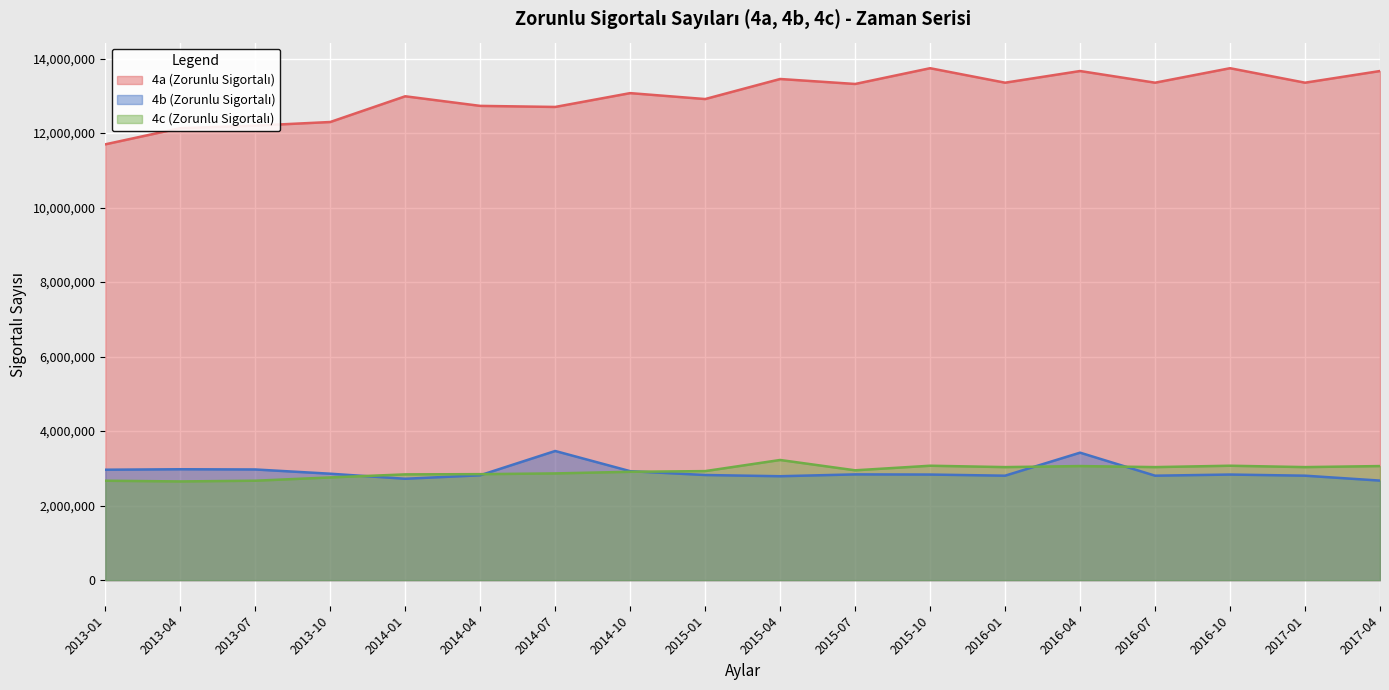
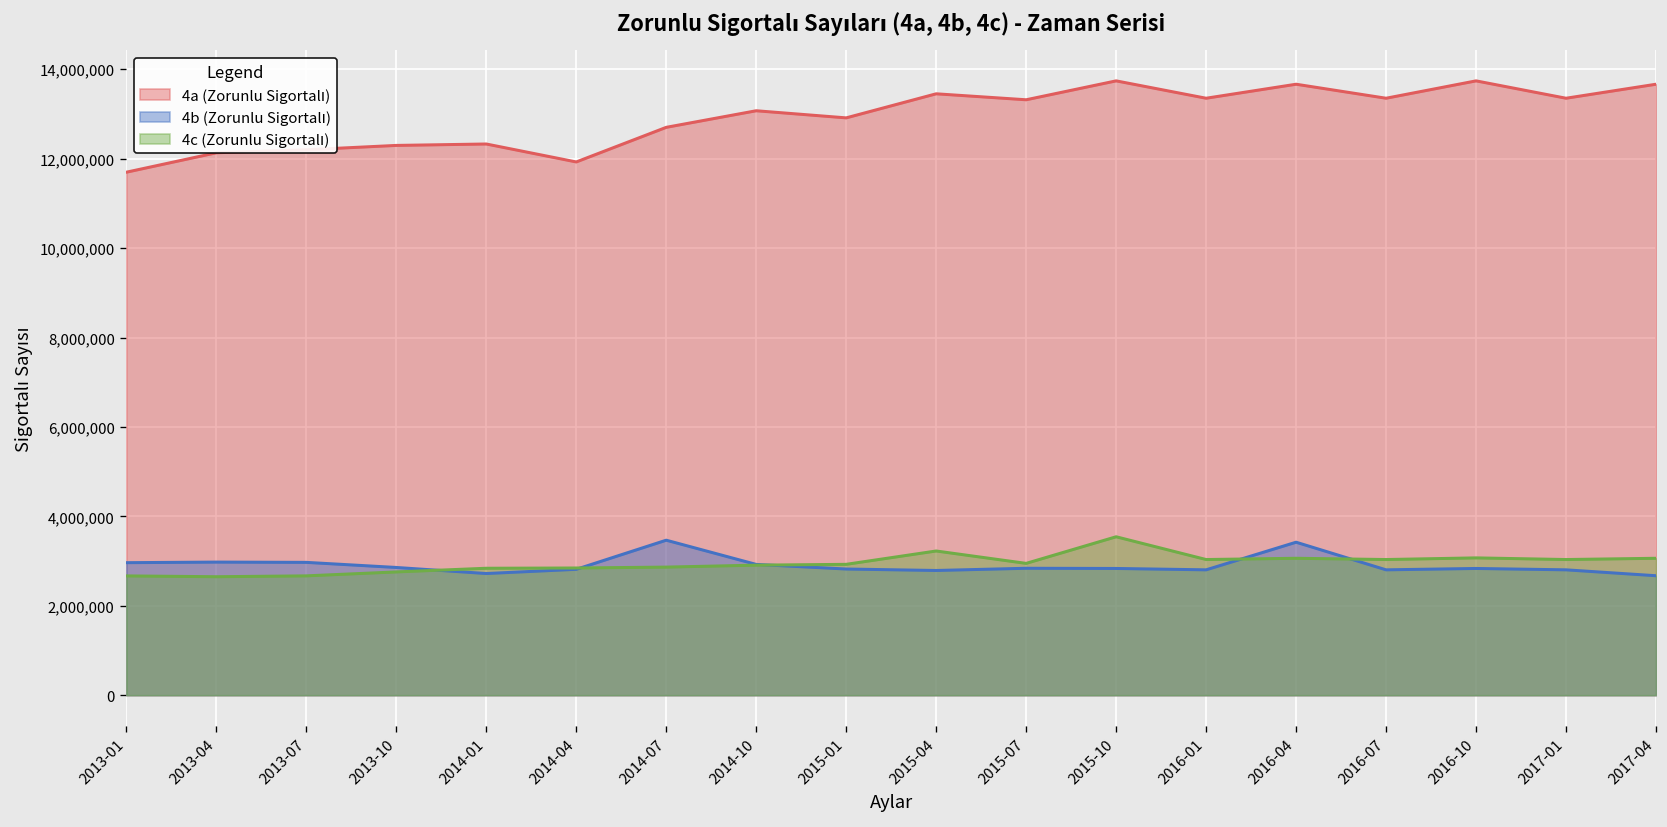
  {
    "4a (Zorunlu Sigortalı)": {
      "2013-01": "11,700,000",
      "2013-10": "12,300,000",
-     "2014-01": "13,000,000",
-     "2014-04": "12,700,000",
+     "2014-01": "12,300,000",
+     "2014-04": "11,900,000",
      "2014-07": "12,700,000",
      "2014-10": "13,100,000",
      "2015-01": "12,900,000",
      "2015-04": "13,500,000",
      "2015-07": "13,300,000",
      "2015-10": "13,700,000",
      "2016-01": "13,400,000",
      "2016-04": "13,700,000",
      "2016-07": "13,400,000",
      "2016-10": "13,700,000",
      "2017-01": "13,400,000",
      "2017-04": "13,700,000"
    },
    "4b (Zorunlu Sigortalı)": {
      "2013-01": "3,000,000",
      "2013-04": "3,000,000",
      "2013-07": "3,000,000",
      "2013-10": "2,900,000",
      "2014-01": "2,700,000",
      "2014-07": "3,500,000",
      "2015-01": "2,800,000",
      "2015-04": "2,800,000",
      "2015-07": "2,800,000",
      "2015-10": "2,800,000",
      "2016-01": "2,800,000",
      "2016-04": "3,400,000",
      "2016-07": "2,800,000",
      "2016-10": "2,800,000",
      "2017-01": "2,800,000",
      "2017-04": "2,700,000"
    },
    "4c (Zorunlu Sigortalı)": {
      "2013-01": "2,700,000",
      "2013-04": "2,600,000",
      "2013-07": "2,700,000",
      "2013-10": "2,800,000",
      "2014-01": "2,800,000",
      "2014-07": "2,900,000",
      "2015-01": "2,900,000",
      "2015-04": "3,200,000",
      "2015-07": "2,900,000",
-     "2015-10": "3,100,000",
+     "2015-10": "3,500,000",
      "2016-01": "3,000,000",
      "2016-04": "3,100,000",
      "2016-07": "3,000,000",
      "2016-10": "3,100,000",
      "2017-01": "3,000,000",
      "2017-04": "3,100,000"
    }
  }
